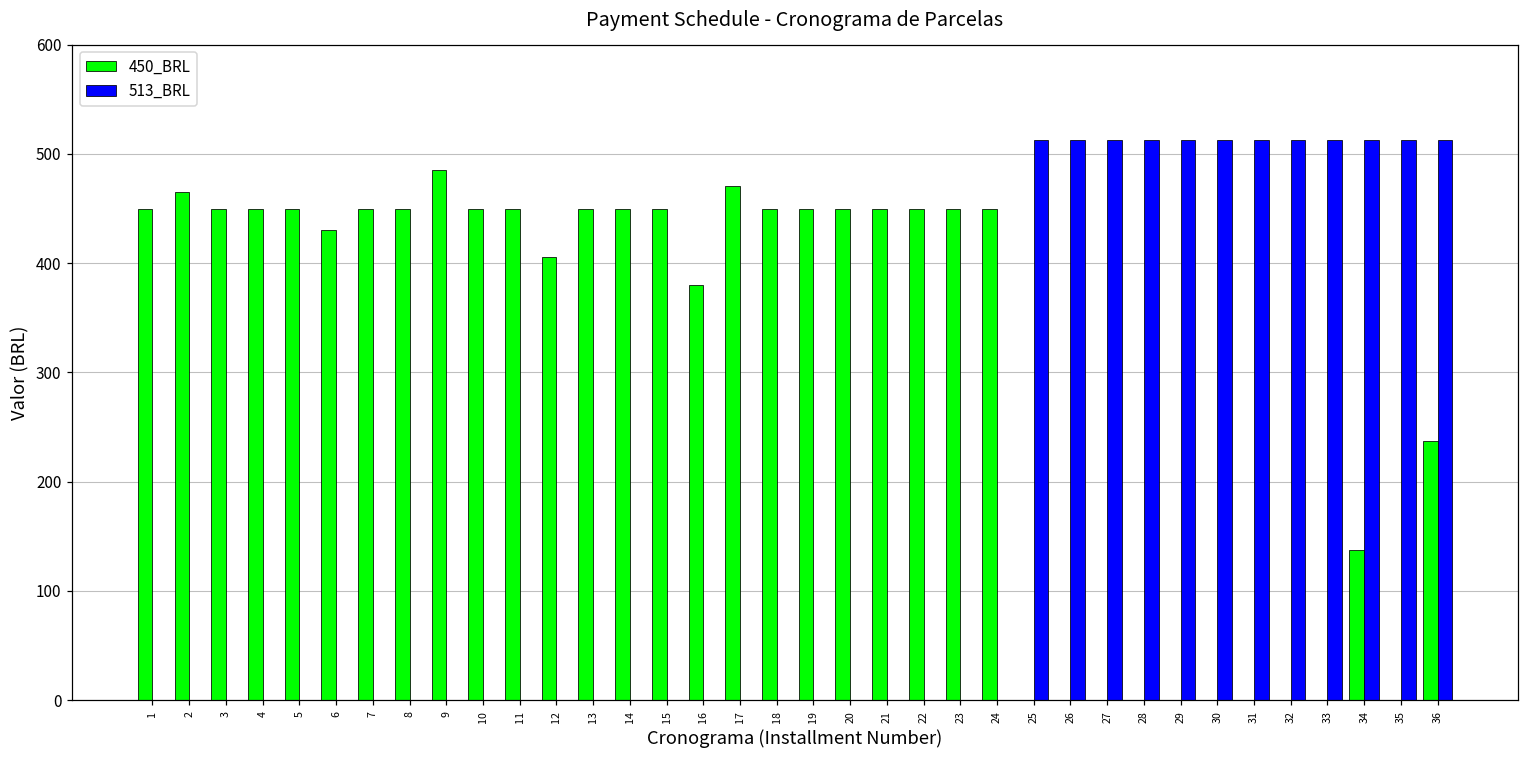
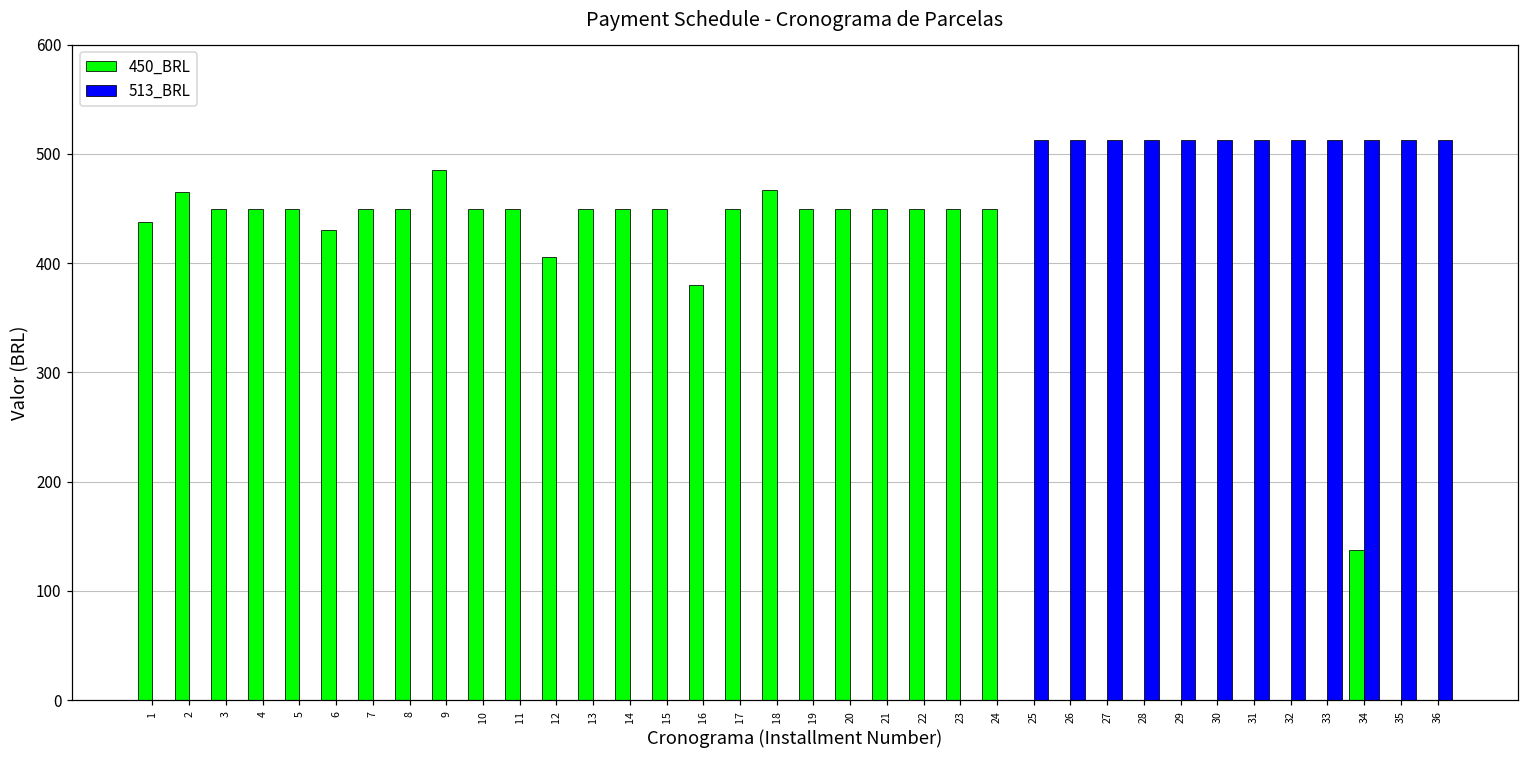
  {
    "450_BRL": {
-     "1": 450,
+     "1": 440,
      "2": 470,
      "3": 450,
      "4": 450,
      "5": 450,
      "6": 430,
      "7": 450,
      "8": 450,
      "9": 490,
      "10": 450,
      "11": 450,
      "12": 410,
      "13": 450,
      "14": 450,
      "15": 450,
      "16": 380,
-     "17": 470,
-     "18": 450,
+     "17": 450,
+     "18": 470,
      "19": 450,
      "20": 450,
      "21": 450,
      "22": 450,
      "23": 450,
      "24": 450,
      "25": 0,
      "26": 0,
      "27": 0,
      "28": 0,
      "29": 0,
      "30": 0,
      "31": 0,
      "32": 0,
      "33": 0,
      "34": 140,
      "35": 0,
-     "36": 240
+     "36": 0
    },
    "513_BRL": {
      "1": 0,
      "2": 0,
      "3": 0,
      "4": 0,
      "5": 0,
      "6": 0,
      "7": 0,
      "8": 0,
      "9": 0,
      "10": 0,
      "11": 0,
      "12": 0,
      "13": 0,
      "14": 0,
      "15": 0,
      "16": 0,
      "17": 0,
      "18": 0,
      "19": 0,
      "20": 0,
      "21": 0,
      "22": 0,
      "23": 0,
      "24": 0,
      "25": 510,
      "26": 510,
      "27": 510,
      "28": 510,
      "29": 510,
      "30": 510,
      "31": 510,
      "32": 510,
      "33": 510,
      "34": 510,
      "35": 510,
      "36": 510
    }
  }
